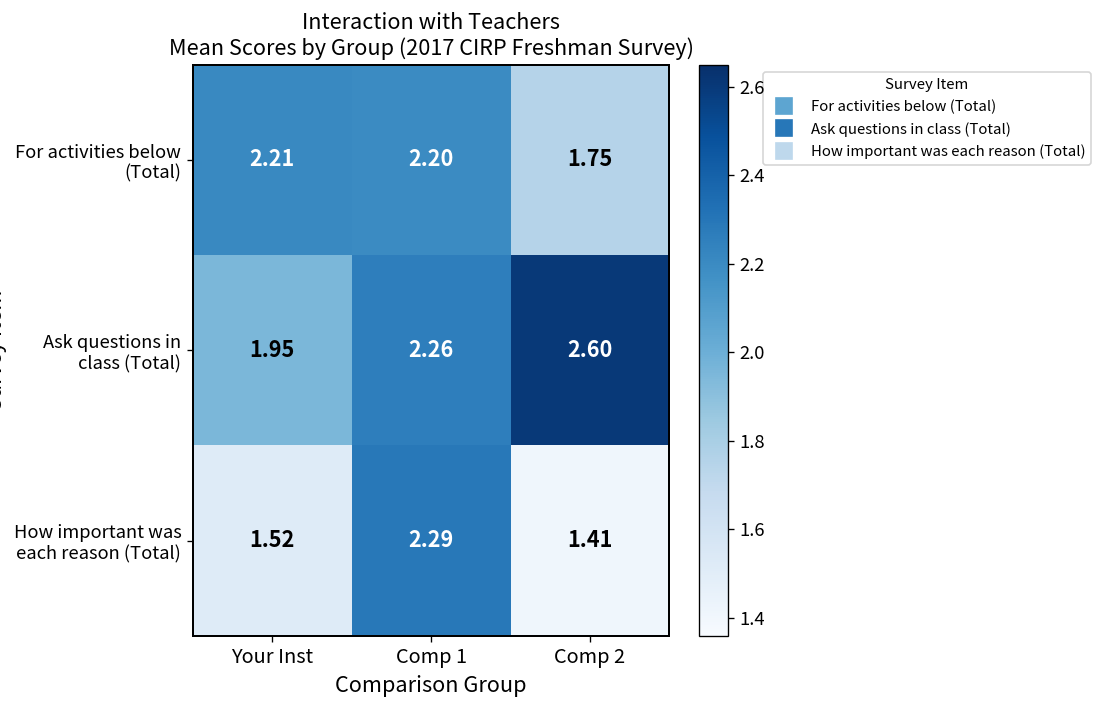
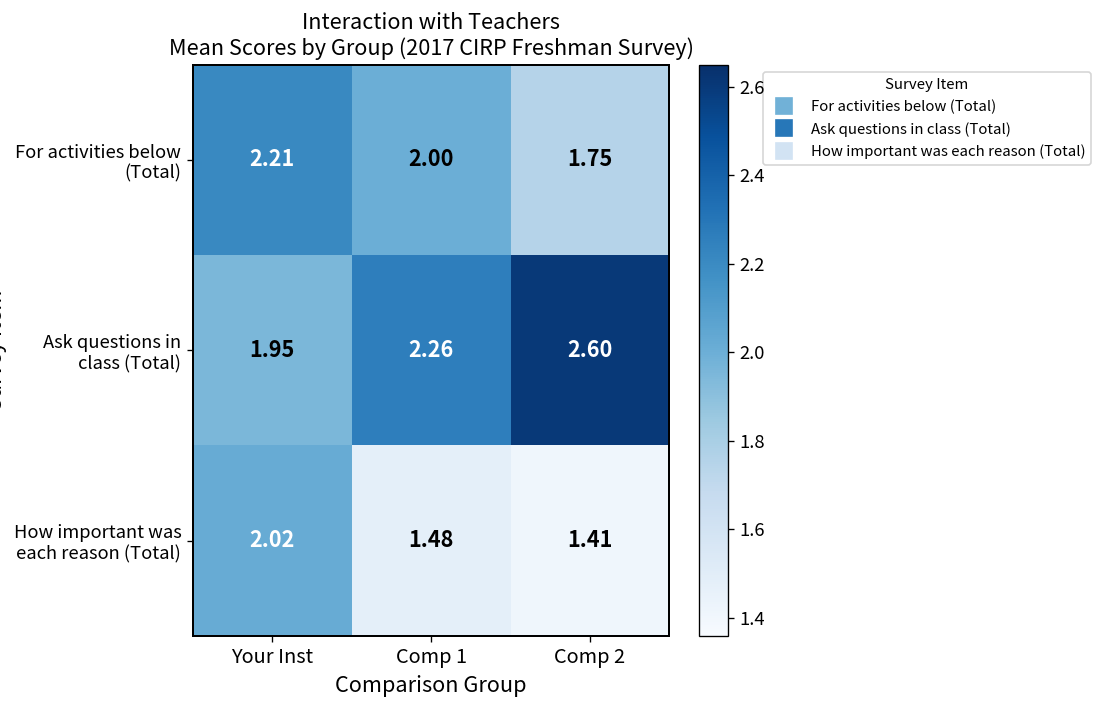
  {
    "For activities below (Total)": {
      "Your Inst": 2.21,
-     "Comp 1": 2.20,
+     "Comp 1": 2.00,
      "Comp 2": 1.75
    },
    "Ask questions in class (Total)": {
      "Your Inst": 1.95,
      "Comp 1": 2.26,
      "Comp 2": 2.60
    },
    "How important was each reason (Total)": {
-     "Your Inst": 1.52,
-     "Comp 1": 2.29,
+     "Your Inst": 2.02,
+     "Comp 1": 1.48,
      "Comp 2": 1.41
    }
  }
